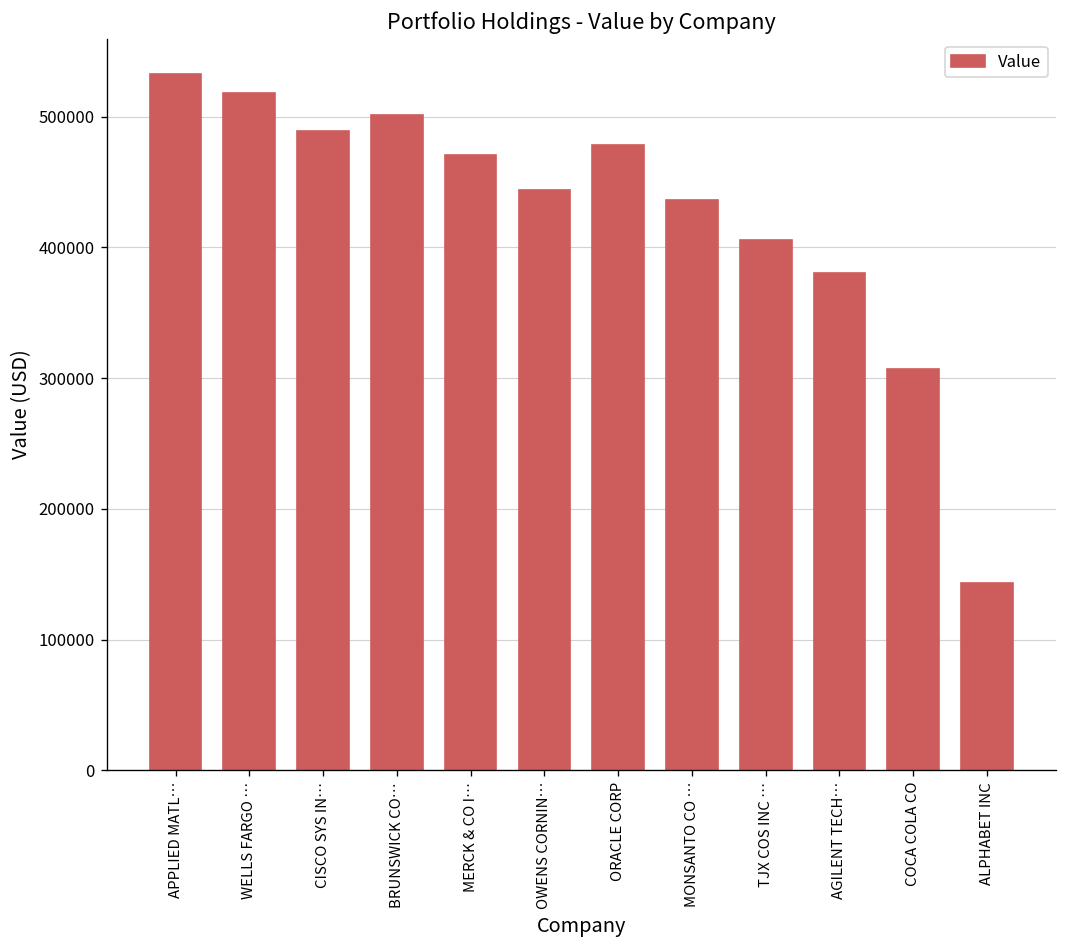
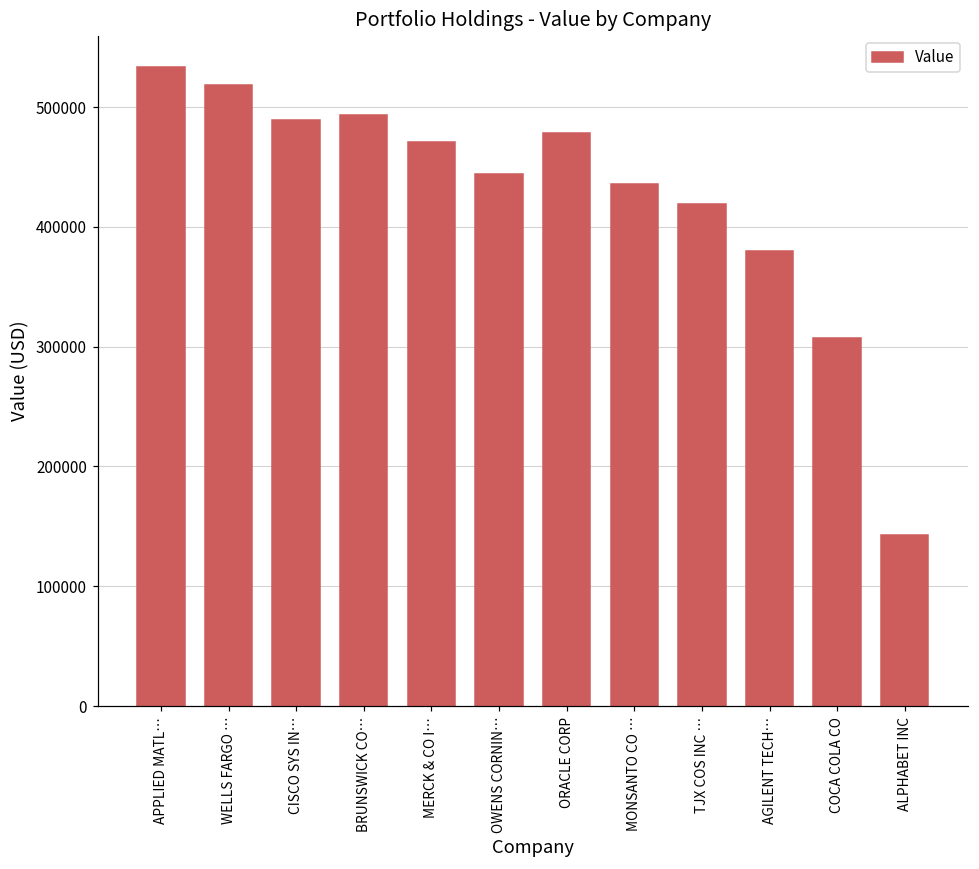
  {
    "APPLIED MATL…": 533000,
    "WELLS FARGO …": 518000,
    "CISCO SYS IN…": 489000,
-   "BRUNSWICK CO…": 501000,
+   "BRUNSWICK CO…": 493000,
    "MERCK & CO I…": 471000,
    "OWENS CORNIN…": 444000,
    "ORACLE CORP": 478000,
    "MONSANTO CO …": 436000,
-   "TJX COS INC …": 406000,
+   "TJX COS INC …": 419000,
    "AGILENT TECH…": 380000,
    "COCA COLA CO": 307000,
    "ALPHABET INC": 143000
  }
